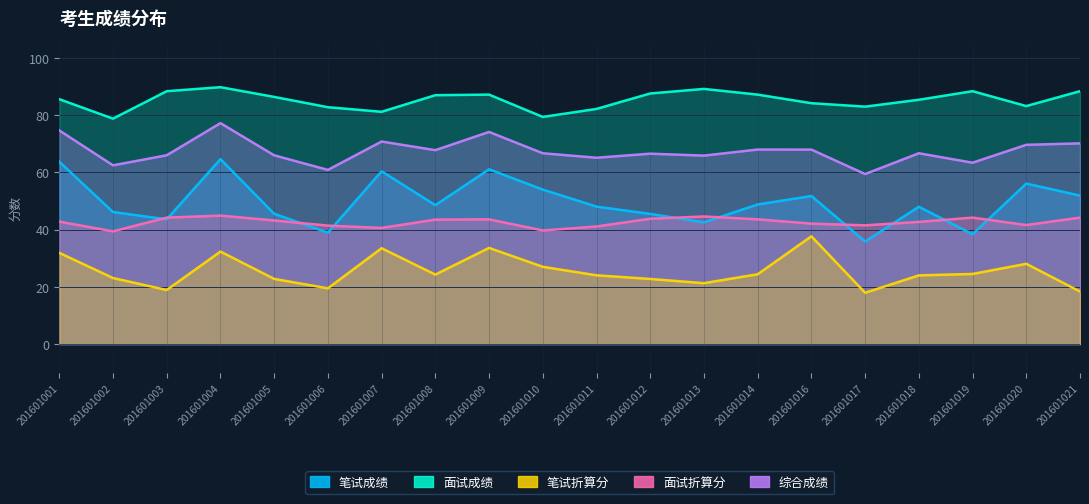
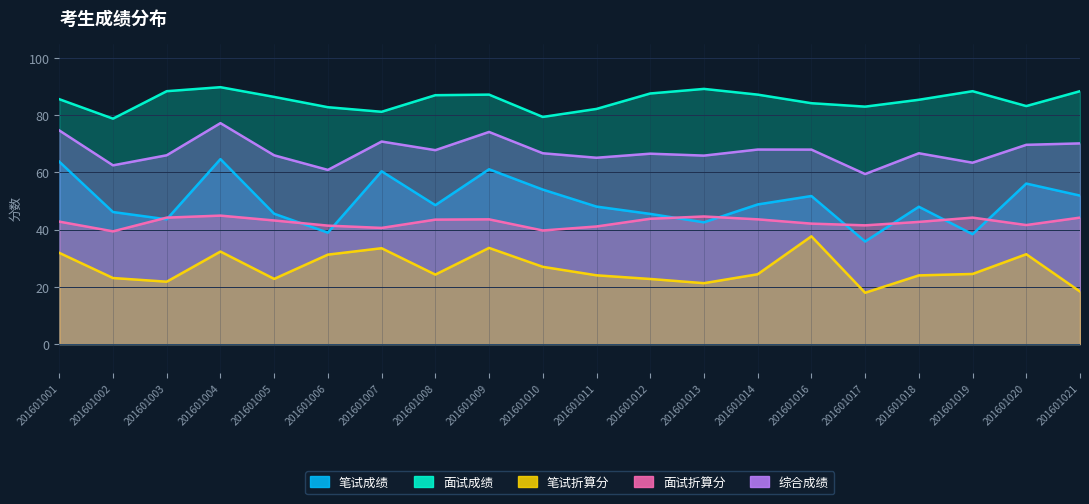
  {
    "笔试折算分": {
      "201601001": 32,
      "201601002": 23,
-     "201601003": 19,
+     "201601003": 22,
      "201601004": 32,
      "201601005": 23,
-     "201601006": 19,
+     "201601006": 31,
      "201601007": 34,
      "201601008": 24,
      "201601009": 34,
      "201601010": 27,
      "201601011": 24,
      "201601012": 23,
      "201601013": 21,
      "201601014": 24,
      "201601016": 38,
      "201601017": 18,
      "201601018": 24,
      "201601019": 25,
-     "201601020": 28,
+     "201601020": 31,
      "201601021": 18
    }
  }
